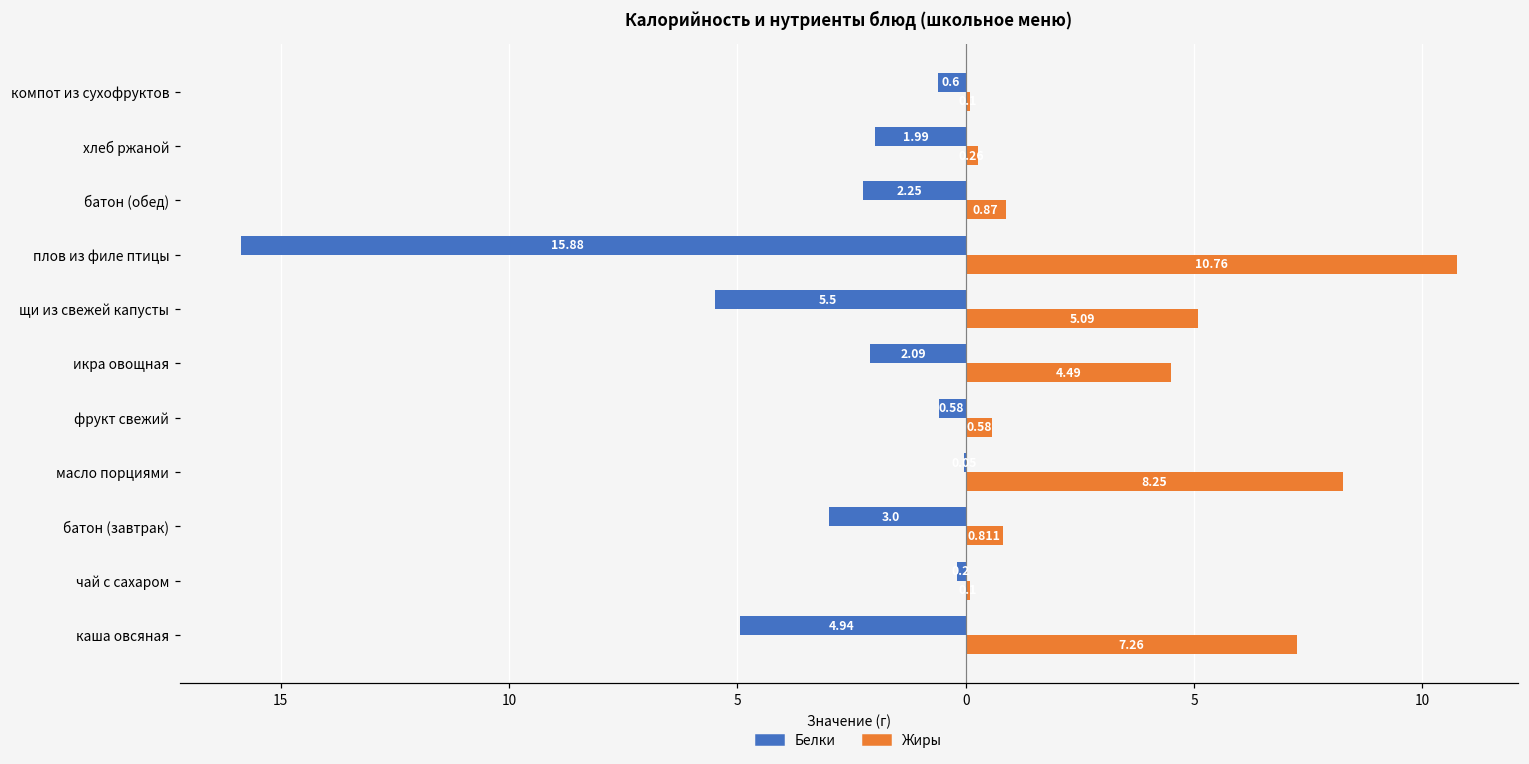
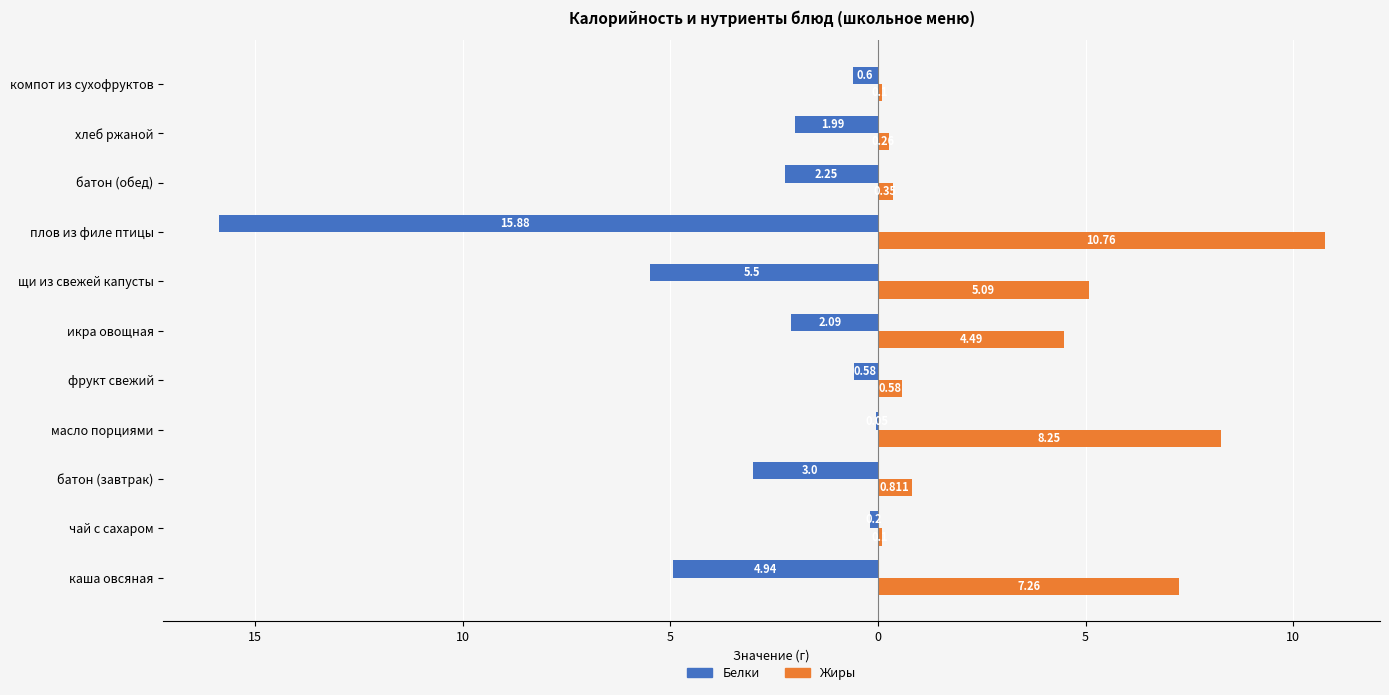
  {
    "Жиры": {
-     "батон (обед)": 0.87,
+     "батон (обед)": 0.35,
      "плов из филе птицы": 10.76,
      "щи из свежей капусты": 5.09,
      "икра овощная": 4.49,
      "фрукт свежий": 0.58,
      "масло порциями": 8.25,
      "батон (завтрак)": 0.811,
      "каша овсяная": 7.26
    }
  }
